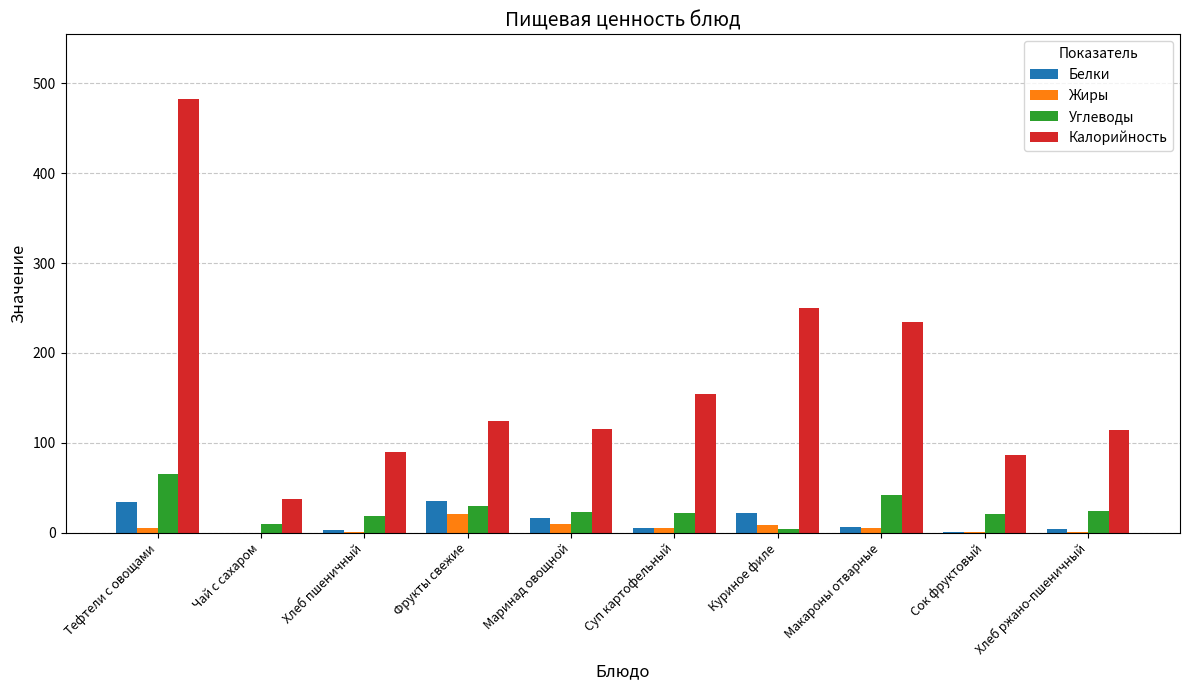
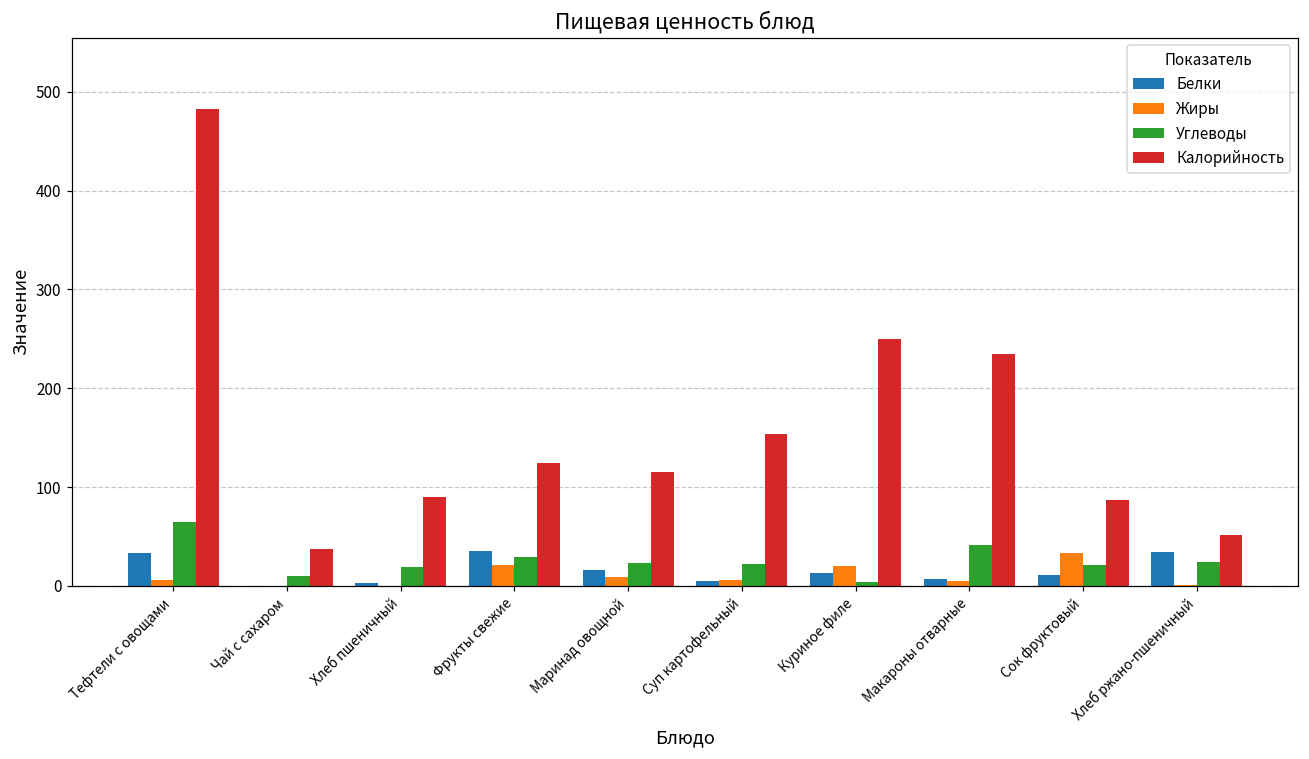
  {
    "Белки": {
      "Тефтели с овощами": 30,
      "Фрукты свежие": 40,
      "Маринад овощной": 20,
      "Суп картофельный": 10,
-     "Куриное филе": 20,
+     "Куриное филе": 10,
      "Макароны отварные": 10,
-     "Сок фруктовый": 0,
-     "Хлеб ржано-пшеничный": 0
+     "Сок фруктовый": 10,
+     "Хлеб ржано-пшеничный": 30
    },
    "Жиры": {
      "Тефтели с овощами": 10,
      "Фрукты свежие": 20,
      "Маринад овощной": 10,
      "Суп картофельный": 10,
-     "Куриное филе": 10,
+     "Куриное филе": 20,
      "Макароны отварные": 0,
-     "Сок фруктовый": 0
+     "Сок фруктовый": 30
    },
    "Углеводы": {
      "Тефтели с овощами": 60,
      "Чай с сахаром": 10,
      "Хлеб пшеничный": 20,
      "Фрукты свежие": 30,
      "Маринад овощной": 20,
      "Суп картофельный": 20,
      "Куриное филе": 0,
      "Макароны отварные": 40,
      "Сок фруктовый": 20,
      "Хлеб ржано-пшеничный": 20
    },
    "Калорийность": {
      "Тефтели с овощами": 480,
      "Чай с сахаром": 40,
      "Хлеб пшеничный": 90,
      "Фрукты свежие": 120,
      "Маринад овощной": 120,
      "Суп картофельный": 150,
      "Куриное филе": 250,
      "Макароны отварные": 230,
      "Сок фруктовый": 90,
-     "Хлеб ржано-пшеничный": 110
+     "Хлеб ржано-пшеничный": 50
    }
  }
